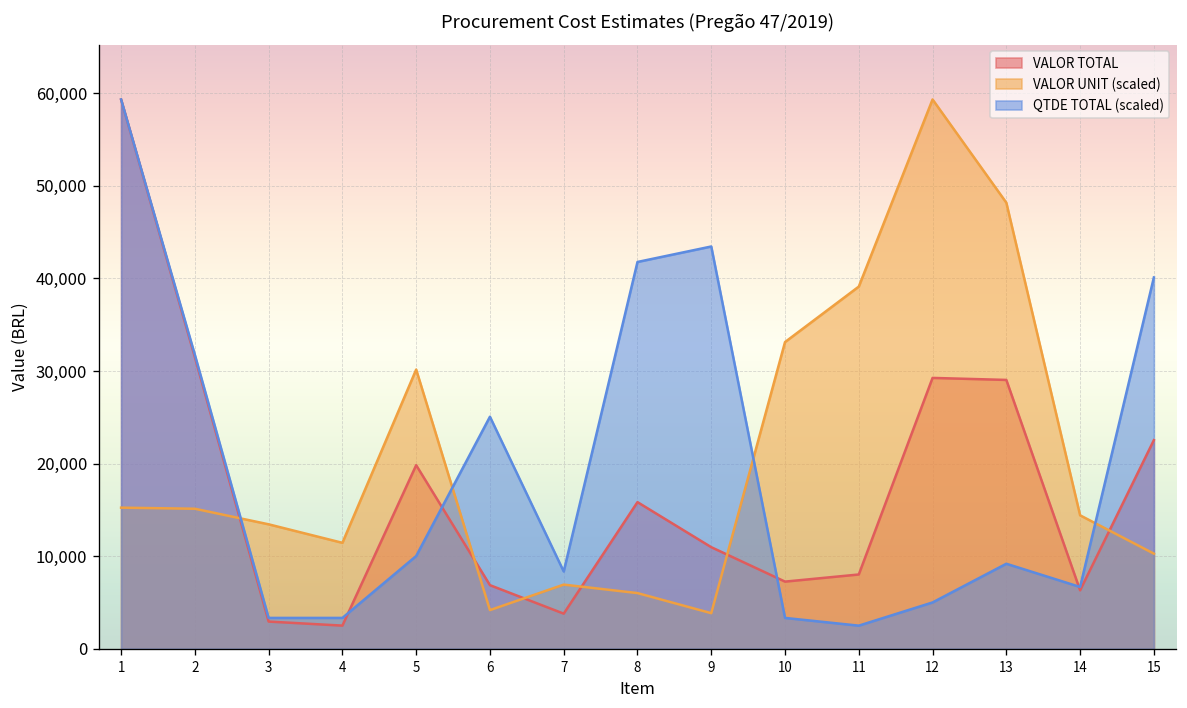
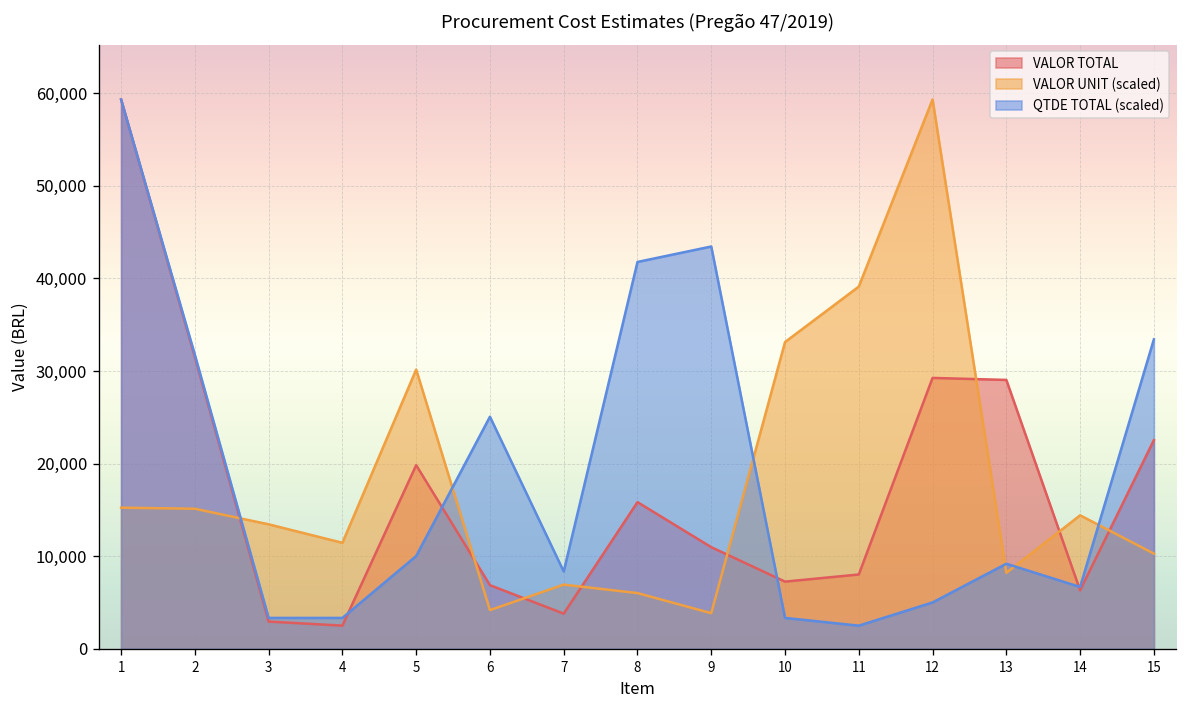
  {
    "VALOR TOTAL": {
      "3": "3,000",
      "4": "3,000",
      "5": "20,000",
      "6": "7,000",
      "7": "4,000",
      "8": "16,000",
      "9": "11,000",
      "10": "7,000",
      "11": "8,000",
      "12": "29,000",
      "13": "29,000",
      "14": "6,000",
      "15": "23,000"
    },
    "VALOR UNIT (scaled)": {
      "1": "15,000",
      "2": "15,000",
      "3": "13,000",
      "4": "11,000",
      "5": "30,000",
      "6": "4,000",
      "7": "7,000",
      "8": "6,000",
      "9": "4,000",
      "10": "33,000",
      "11": "39,000",
      "12": "59,000",
-     "13": "48,000",
+     "13": "8,000",
      "14": "14,000",
      "15": "10,000"
    },
    "QTDE TOTAL (scaled)": {
      "3": "3,000",
      "4": "3,000",
      "5": "10,000",
      "6": "25,000",
      "7": "8,000",
      "8": "42,000",
      "9": "43,000",
      "10": "3,000",
      "11": "3,000",
      "12": "5,000",
      "13": "9,000",
      "14": "7,000",
-     "15": "40,000"
+     "15": "33,000"
    }
  }
